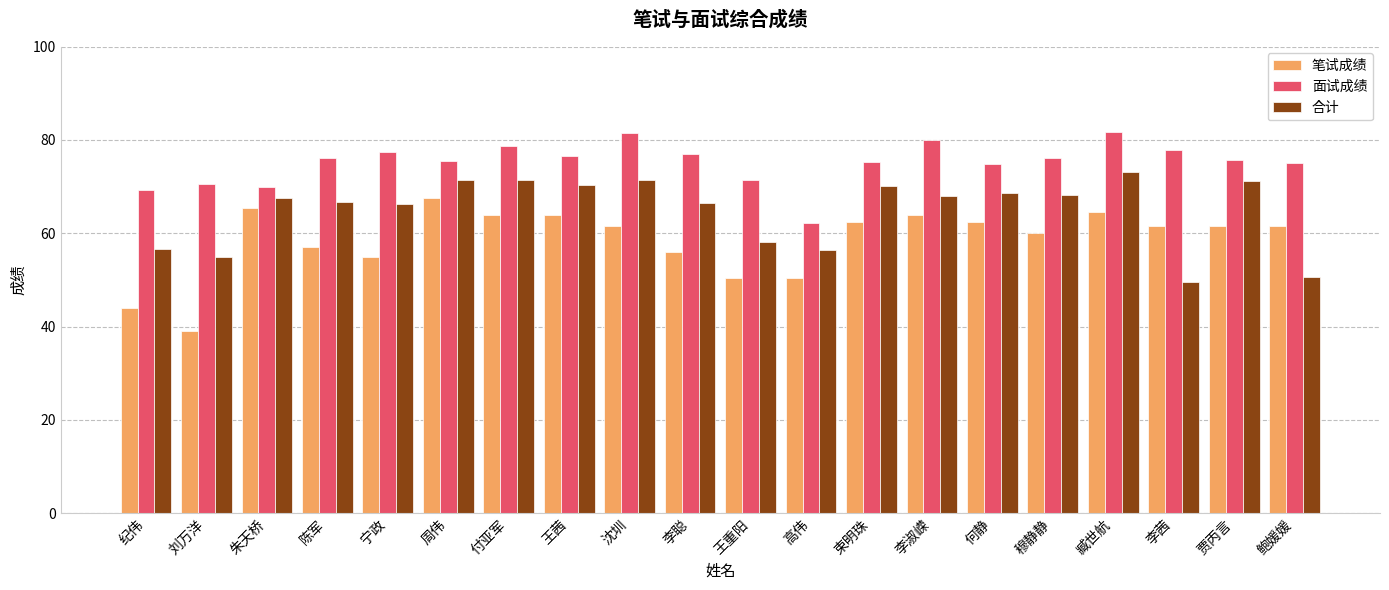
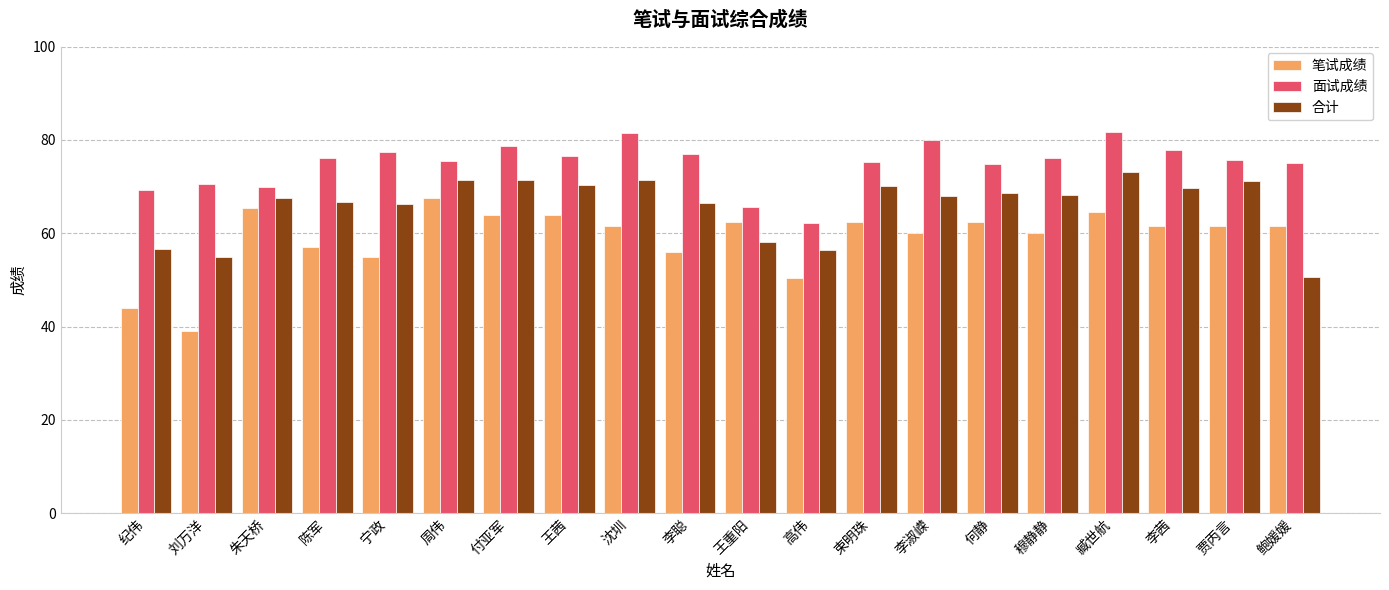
  {
    "笔试成绩": {
      "纪伟": 44,
      "刘万洋": 39,
      "朱天桥": 66,
      "陈军": 57,
      "宁政": 55,
      "周伟": 68,
      "付亚军": 64,
      "王茜": 64,
      "沈圳": 62,
      "李聪": 56,
-     "王重阳": 51,
+     "王重阳": 62,
      "高伟": 51,
      "束明珠": 63,
-     "李淑嵘": 64,
+     "李淑嵘": 60,
      "何静": 63,
      "穆静静": 60,
      "臧世航": 65,
      "李茜": 62,
      "贾丙言": 62,
      "鲍媛媛": 62
    },
    "面试成绩": {
      "纪伟": 69,
      "刘万洋": 71,
      "朱天桥": 70,
      "陈军": 76,
      "宁政": 77,
      "周伟": 75,
      "付亚军": 79,
      "王茜": 77,
      "沈圳": 81,
      "李聪": 77,
-     "王重阳": 71,
+     "王重阳": 66,
      "高伟": 62,
      "束明珠": 75,
      "李淑嵘": 80,
      "何静": 75,
      "穆静静": 76,
      "臧世航": 82,
      "李茜": 78,
      "贾丙言": 76,
      "鲍媛媛": 75
    },
    "合计": {
      "纪伟": 57,
      "刘万洋": 55,
      "朱天桥": 68,
      "陈军": 67,
      "宁政": 66,
      "周伟": 71,
      "付亚军": 71,
      "王茜": 70,
      "沈圳": 71,
      "李聪": 67,
      "王重阳": 58,
      "高伟": 56,
      "束明珠": 70,
      "李淑嵘": 68,
      "何静": 69,
      "穆静静": 68,
      "臧世航": 73,
-     "李茜": 50,
+     "李茜": 70,
      "贾丙言": 71,
      "鲍媛媛": 51
    }
  }
